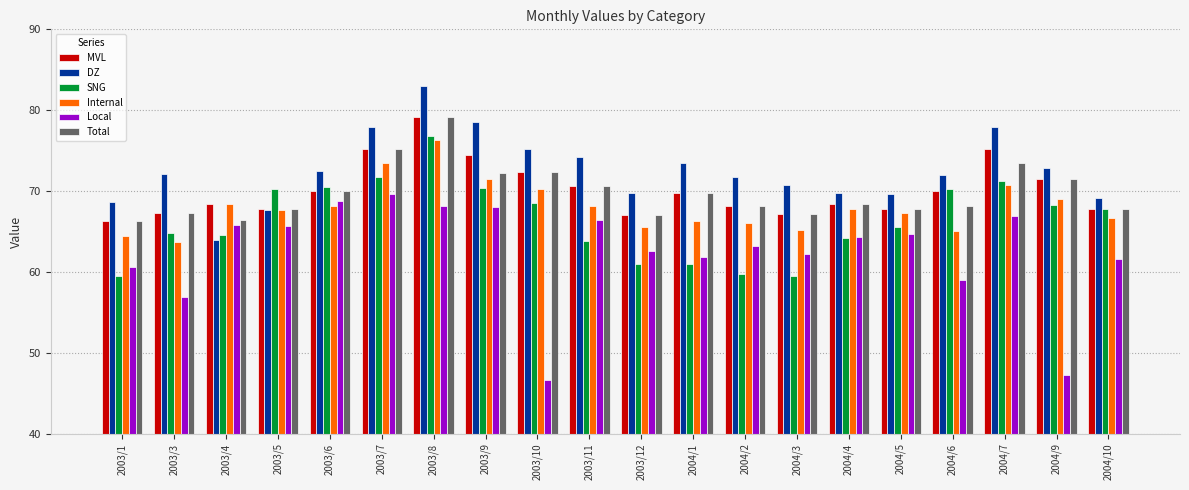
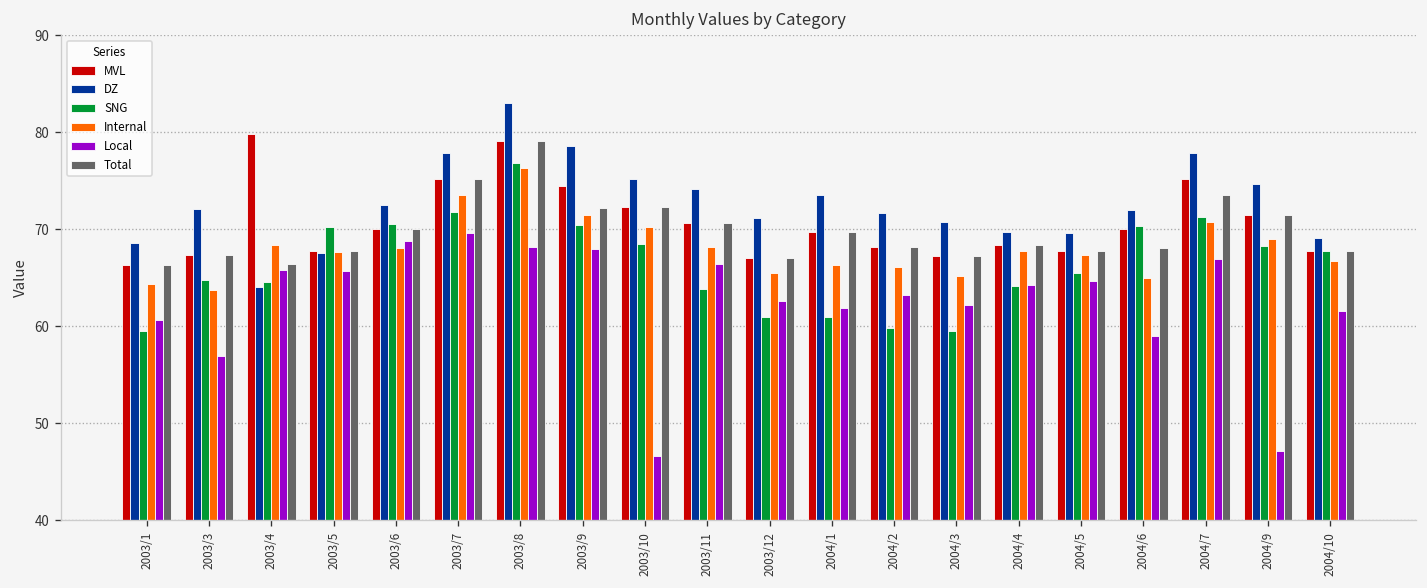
  {
    "MVL": {
      "2003/1": 66,
      "2003/3": 67,
-     "2003/4": 68,
+     "2003/4": 80,
      "2003/5": 68,
      "2003/6": 70,
      "2003/7": 75,
      "2003/8": 79,
      "2003/9": 75,
      "2003/10": 72,
      "2003/11": 71,
      "2003/12": 67,
      "2004/1": 70,
      "2004/2": 68,
      "2004/3": 67,
      "2004/4": 68,
      "2004/5": 68,
      "2004/6": 70,
      "2004/7": 75,
      "2004/9": 72,
      "2004/10": 68
    },
    "DZ": {
      "2003/1": 69,
      "2003/3": 72,
      "2003/4": 64,
      "2003/5": 68,
      "2003/6": 73,
      "2003/7": 78,
      "2003/8": 83,
      "2003/9": 79,
      "2003/10": 75,
      "2003/11": 74,
-     "2003/12": 70,
+     "2003/12": 71,
      "2004/1": 74,
      "2004/2": 72,
      "2004/3": 71,
      "2004/4": 70,
      "2004/5": 70,
      "2004/6": 72,
      "2004/7": 78,
-     "2004/9": 73,
+     "2004/9": 75,
      "2004/10": 69
    },
    "SNG": {
      "2003/1": 60,
      "2003/3": 65,
      "2003/4": 65,
      "2003/5": 70,
      "2003/6": 71,
      "2003/7": 72,
      "2003/8": 77,
      "2003/9": 70,
      "2003/10": 69,
      "2003/11": 64,
      "2003/12": 61,
      "2004/1": 61,
      "2004/2": 60,
      "2004/3": 60,
      "2004/4": 64,
      "2004/5": 66,
      "2004/6": 70,
      "2004/7": 71,
      "2004/9": 68,
      "2004/10": 68
    },
    "Internal": {
      "2003/1": 64,
      "2003/3": 64,
      "2003/4": 68,
      "2003/5": 68,
      "2003/6": 68,
      "2003/7": 74,
      "2003/8": 76,
      "2003/9": 72,
      "2003/10": 70,
      "2003/11": 68,
      "2003/12": 66,
      "2004/1": 66,
      "2004/2": 66,
      "2004/3": 65,
      "2004/4": 68,
      "2004/5": 67,
      "2004/6": 65,
      "2004/7": 71,
      "2004/9": 69,
      "2004/10": 67
    },
    "Local": {
      "2003/1": 61,
      "2003/3": 57,
      "2003/4": 66,
      "2003/5": 66,
      "2003/6": 69,
      "2003/7": 70,
      "2003/8": 68,
      "2003/9": 68,
      "2003/10": 47,
      "2003/11": 66,
      "2003/12": 63,
      "2004/1": 62,
      "2004/2": 63,
      "2004/3": 62,
      "2004/4": 64,
      "2004/5": 65,
      "2004/6": 59,
      "2004/7": 67,
      "2004/9": 47,
      "2004/10": 62
    },
    "Total": {
      "2003/1": 66,
      "2003/3": 67,
      "2003/4": 66,
      "2003/5": 68,
      "2003/6": 70,
      "2003/7": 75,
      "2003/8": 79,
      "2003/9": 72,
      "2003/10": 72,
      "2003/11": 71,
      "2003/12": 67,
      "2004/1": 70,
      "2004/2": 68,
      "2004/3": 67,
      "2004/4": 68,
      "2004/5": 68,
      "2004/6": 68,
      "2004/7": 74,
      "2004/9": 72,
      "2004/10": 68
    }
  }
